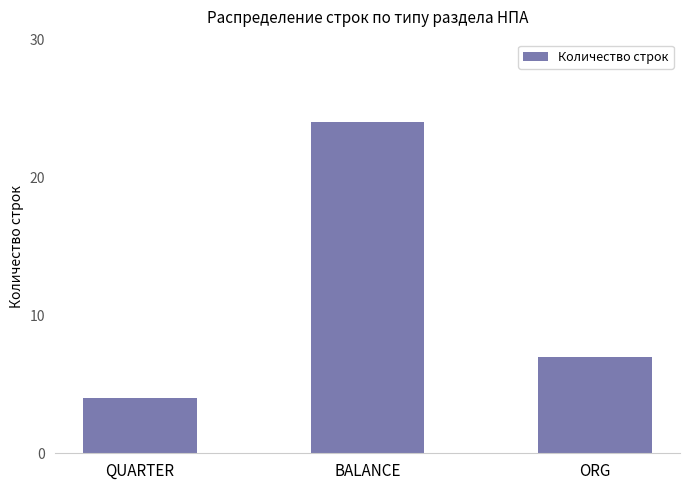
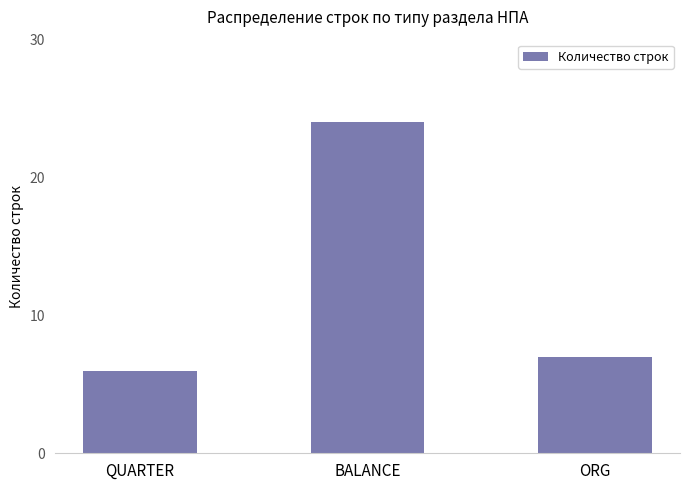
  {
-   "QUARTER": 4,
+   "QUARTER": 6,
    "BALANCE": 24,
    "ORG": 7
  }
